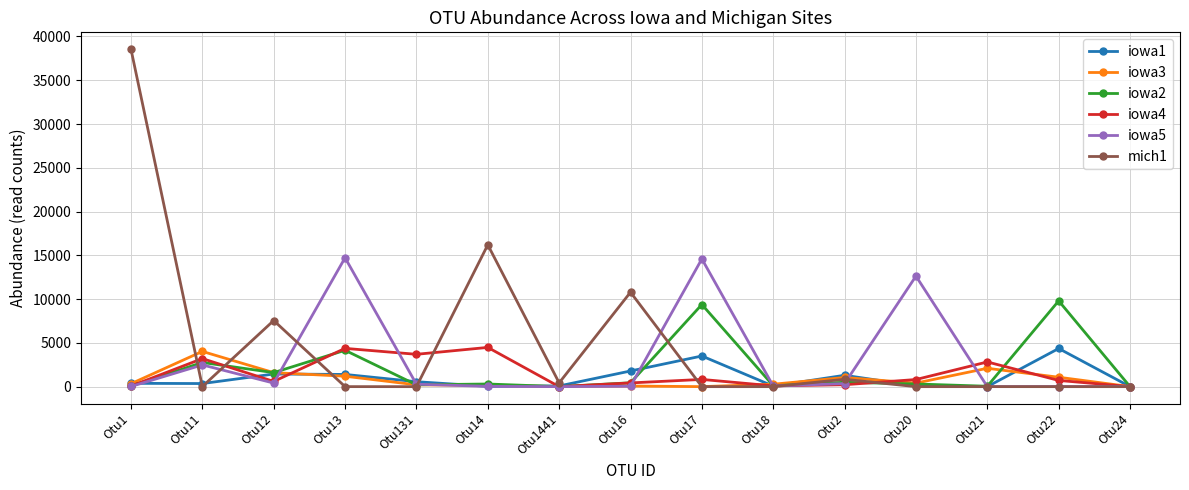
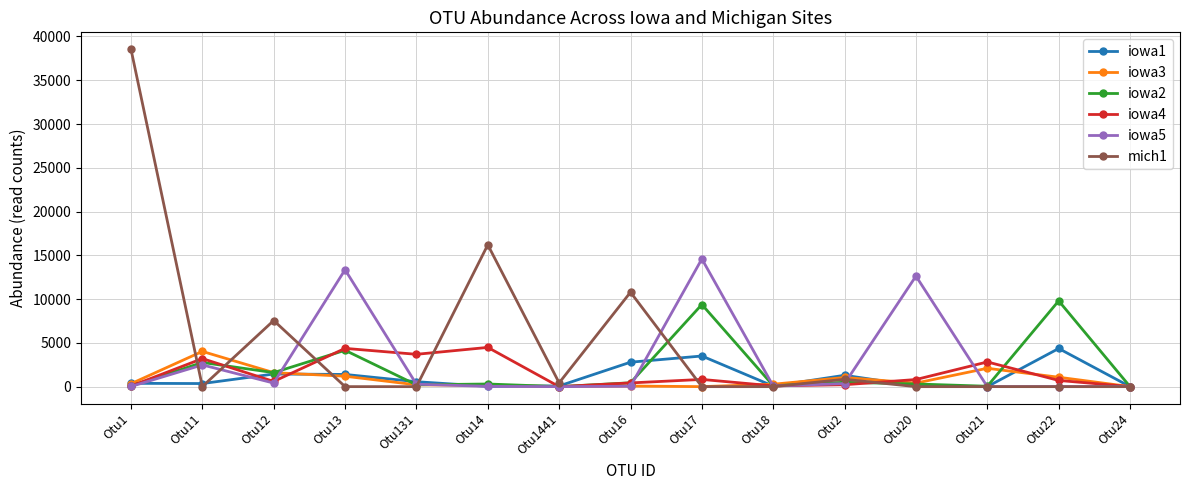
  {
    "iowa1": {
      "Otu11": 0,
-     "Otu16": 2000,
+     "Otu16": 3000,
      "Otu17": 4000,
      "Otu22": 4000
    },
    "iowa3": {
      "Otu11": 4000,
      "Otu21": 2000,
      "Otu22": 1000
    },
    "iowa2": {
      "Otu17": 9000,
      "Otu22": 10000
    },
    "iowa4": {
      "Otu11": 3000,
      "Otu131": 4000,
      "Otu14": 4000,
      "Otu17": 1000,
      "Otu20": 1000,
      "Otu21": 3000,
      "Otu22": 1000
    },
    "iowa5": {
-     "Otu13": 15000,
+     "Otu13": 13000,
      "Otu17": 15000,
      "Otu20": 13000
    },
    "mich1": {
      "Otu1": 39000,
      "Otu11": 0,
      "Otu12": 8000,
      "Otu13": 0,
      "Otu14": 16000,
      "Otu1441": 0,
      "Otu16": 11000
    }
  }
